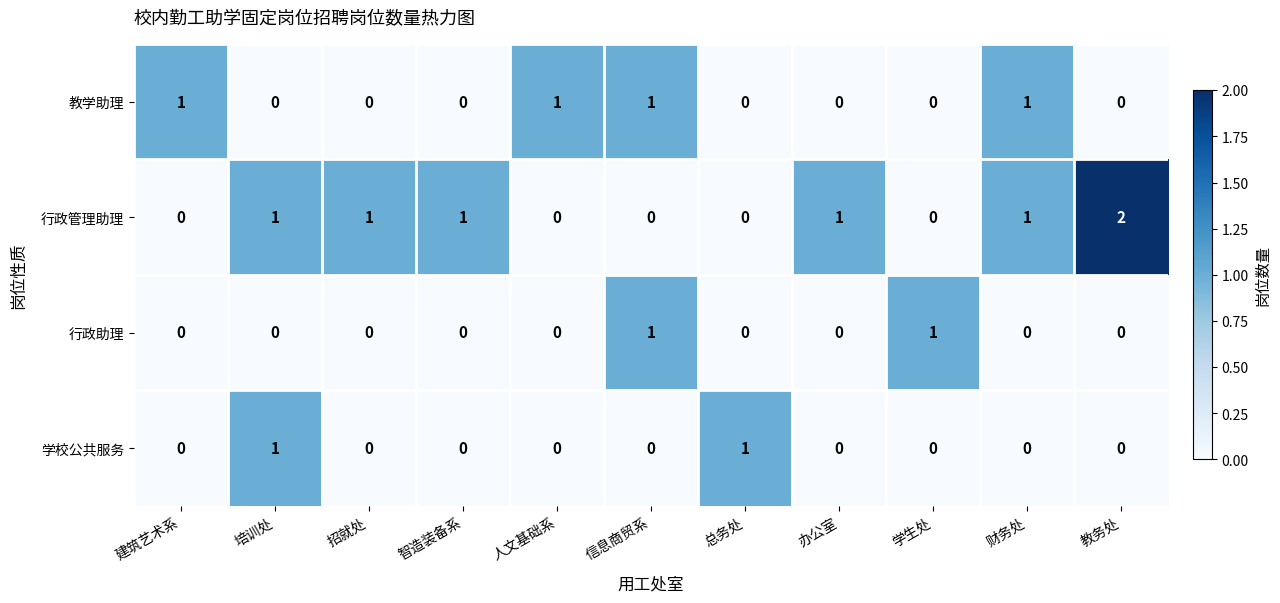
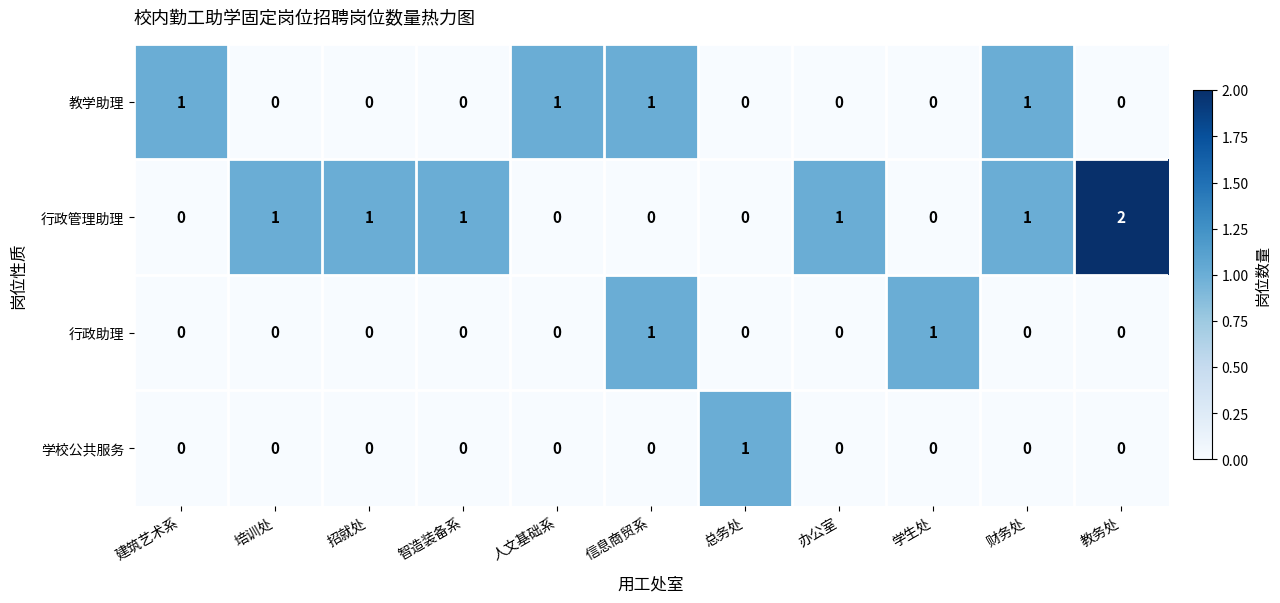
  {
    "教学助理": {
      "建筑艺术系": 1,
      "培训处": 0,
      "招就处": 0,
      "智造装备系": 0,
      "人文基础系": 1,
      "信息商贸系": 1,
      "总务处": 0,
      "办公室": 0,
      "学生处": 0,
      "财务处": 1,
      "教务处": 0
    },
    "行政管理助理": {
      "建筑艺术系": 0,
      "培训处": 1,
      "招就处": 1,
      "智造装备系": 1,
      "人文基础系": 0,
      "信息商贸系": 0,
      "总务处": 0,
      "办公室": 1,
      "学生处": 0,
      "财务处": 1,
      "教务处": 2
    },
    "行政助理": {
      "建筑艺术系": 0,
      "培训处": 0,
      "招就处": 0,
      "智造装备系": 0,
      "人文基础系": 0,
      "信息商贸系": 1,
      "总务处": 0,
      "办公室": 0,
      "学生处": 1,
      "财务处": 0,
      "教务处": 0
    },
    "学校公共服务": {
      "建筑艺术系": 0,
-     "培训处": 1,
+     "培训处": 0,
      "招就处": 0,
      "智造装备系": 0,
      "人文基础系": 0,
      "信息商贸系": 0,
      "总务处": 1,
      "办公室": 0,
      "学生处": 0,
      "财务处": 0,
      "教务处": 0
    }
  }
